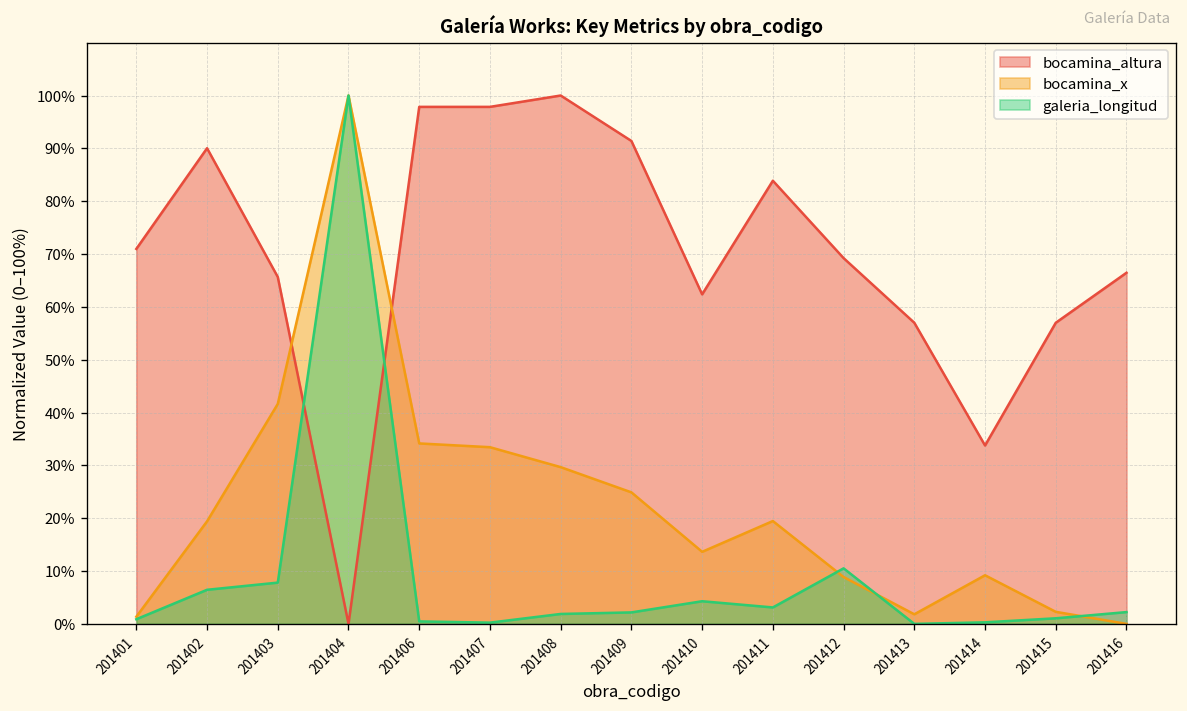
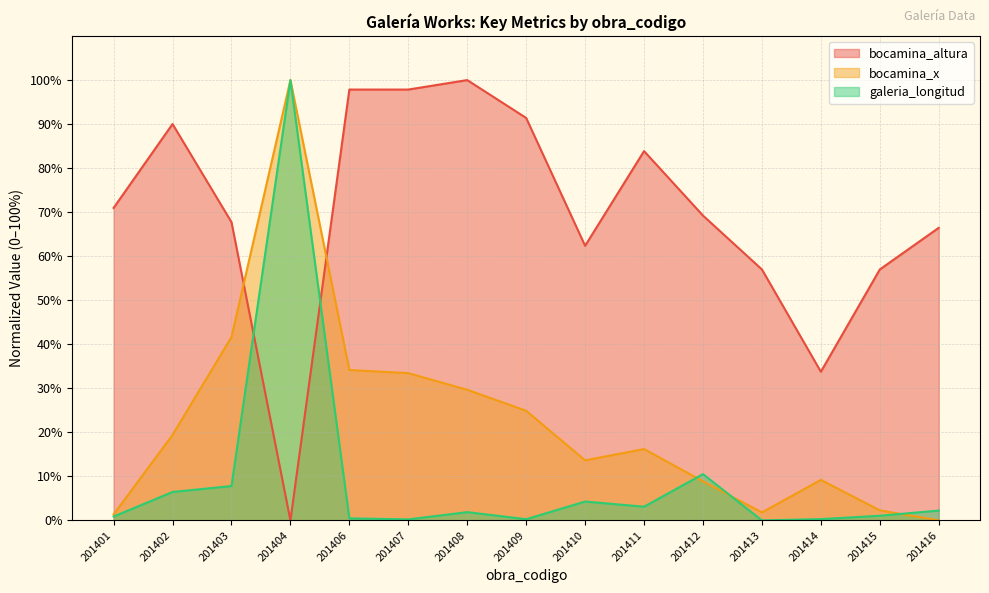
  {
    "bocamina_altura": {
      "201401": "71%",
      "201402": "90%",
-     "201403": "66%",
+     "201403": "68%",
      "201404": "0%",
      "201406": "98%",
      "201407": "98%",
      "201408": "100%",
      "201409": "91%",
      "201410": "62%",
      "201411": "84%",
      "201412": "69%",
      "201413": "57%",
      "201414": "34%",
      "201415": "57%",
      "201416": "66%"
    },
    "bocamina_x": {
      "201402": "19%",
      "201403": "42%",
      "201406": "34%",
      "201407": "33%",
      "201408": "30%",
      "201409": "25%",
      "201410": "14%",
-     "201411": "19%",
+     "201411": "16%",
      "201412": "9%",
      "201413": "2%",
      "201414": "9%",
      "201415": "2%",
      "201416": "0%"
    },
    "galeria_longitud": {
      "201402": "6%",
      "201403": "8%",
      "201406": "0%",
      "201407": "0%",
      "201408": "2%",
-     "201409": "2%",
+     "201409": "0%",
      "201410": "4%",
      "201411": "3%",
      "201412": "11%",
      "201413": "0%",
      "201414": "0%",
      "201415": "1%",
      "201416": "2%"
    }
  }
